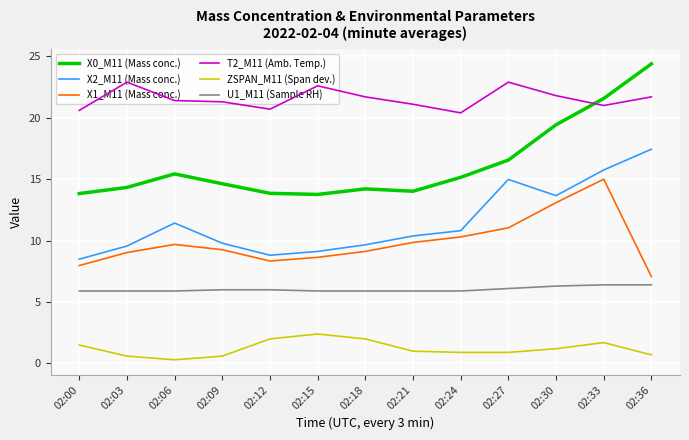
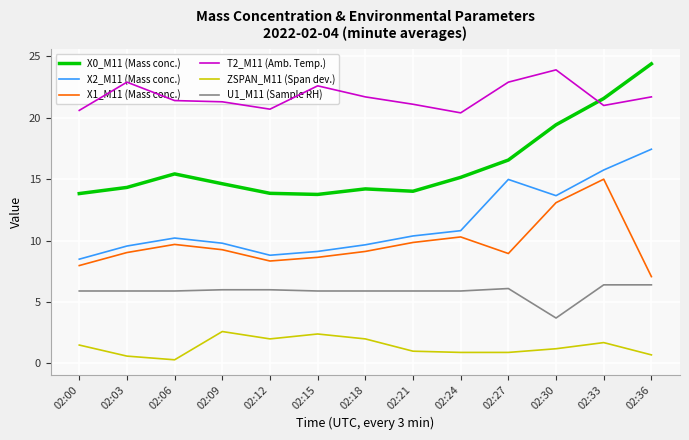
  {
    "X0_M11 (Mass conc.)": {
      "02:00": 13.8,
      "02:03": 14.3,
      "02:06": 15.4,
      "02:09": 14.6,
      "02:12": 13.9,
      "02:15": 13.8,
      "02:18": 14.2,
      "02:21": 14.0,
      "02:24": 15.2,
      "02:27": 16.6,
      "02:30": 19.4,
      "02:33": 21.6,
      "02:36": 24.4
    },
    "X2_M11 (Mass conc.)": {
      "02:00": 8.5,
      "02:03": 9.6,
-     "02:06": 11.4,
+     "02:06": 10.2,
      "02:09": 9.8,
      "02:12": 8.8,
      "02:15": 9.1,
      "02:18": 9.7,
      "02:21": 10.4,
      "02:24": 10.8,
      "02:27": 15.0,
      "02:30": 13.7,
      "02:33": 15.8,
      "02:36": 17.4
    },
    "X1_M11 (Mass conc.)": {
      "02:00": 8.0,
      "02:03": 9.0,
      "02:06": 9.7,
      "02:09": 9.3,
      "02:12": 8.3,
      "02:15": 8.6,
      "02:18": 9.1,
      "02:21": 9.9,
      "02:24": 10.3,
-     "02:27": 11.0,
+     "02:27": 9.0,
      "02:30": 13.1,
      "02:33": 15.0,
      "02:36": 7.1
    },
    "T2_M11 (Amb. Temp.)": {
      "02:00": 20.6,
      "02:12": 20.7,
      "02:18": 21.7,
      "02:21": 21.1,
      "02:24": 20.4,
      "02:27": 22.9,
-     "02:30": 21.8,
+     "02:30": 23.9,
      "02:33": 21.0,
      "02:36": 21.7
    },
    "ZSPAN_M11 (Span dev.)": {
      "02:00": 1.5,
      "02:03": 0.6,
      "02:06": 0.3,
-     "02:09": 0.6,
+     "02:09": 2.6,
      "02:12": 2.0,
      "02:15": 2.4,
      "02:18": 2.0,
      "02:21": 1.0,
      "02:24": 0.9,
      "02:27": 0.9,
      "02:30": 1.2,
      "02:33": 1.7,
      "02:36": 0.7
    },
    "U1_M11 (Sample RH)": {
      "02:00": 5.9,
      "02:03": 5.9,
      "02:06": 5.9,
      "02:09": 6.0,
      "02:12": 6.0,
      "02:15": 5.9,
      "02:18": 5.9,
      "02:21": 5.9,
      "02:24": 5.9,
      "02:27": 6.1,
-     "02:30": 6.3,
+     "02:30": 3.7,
      "02:33": 6.4,
      "02:36": 6.4
    }
  }
